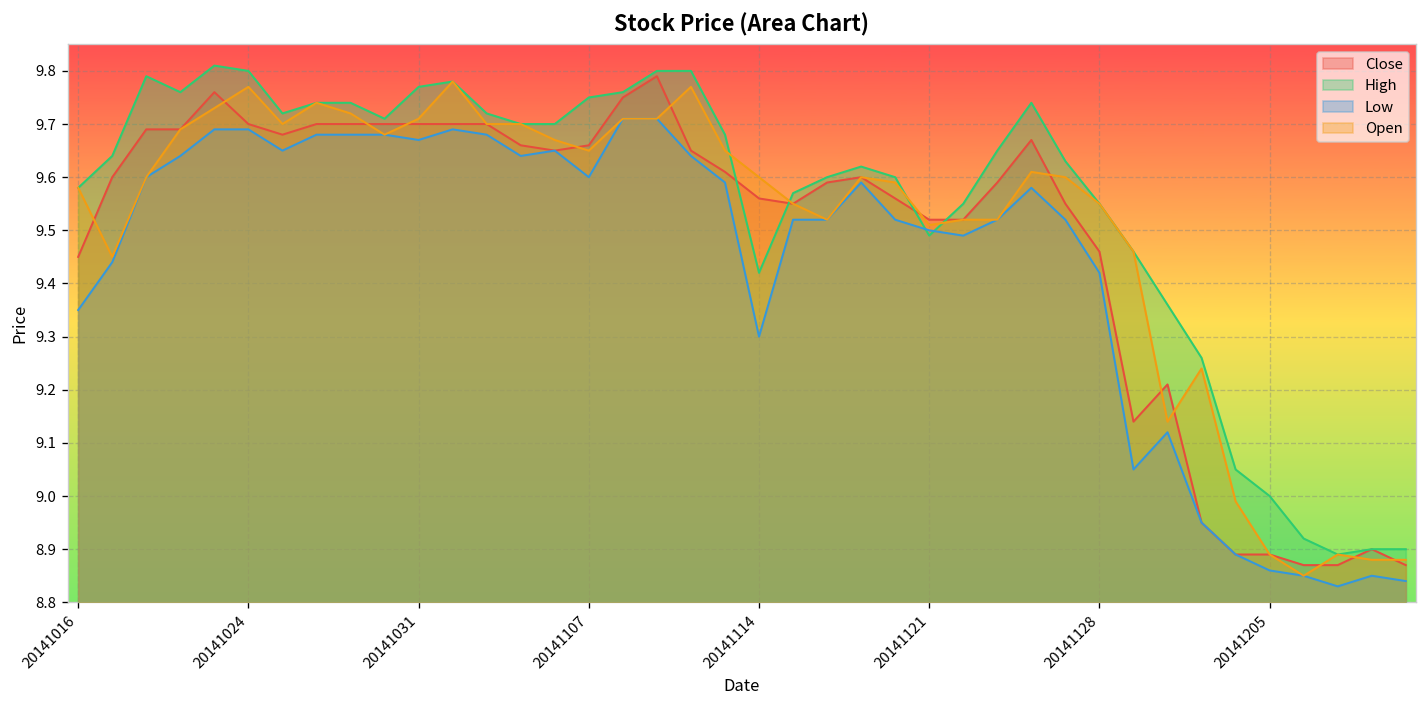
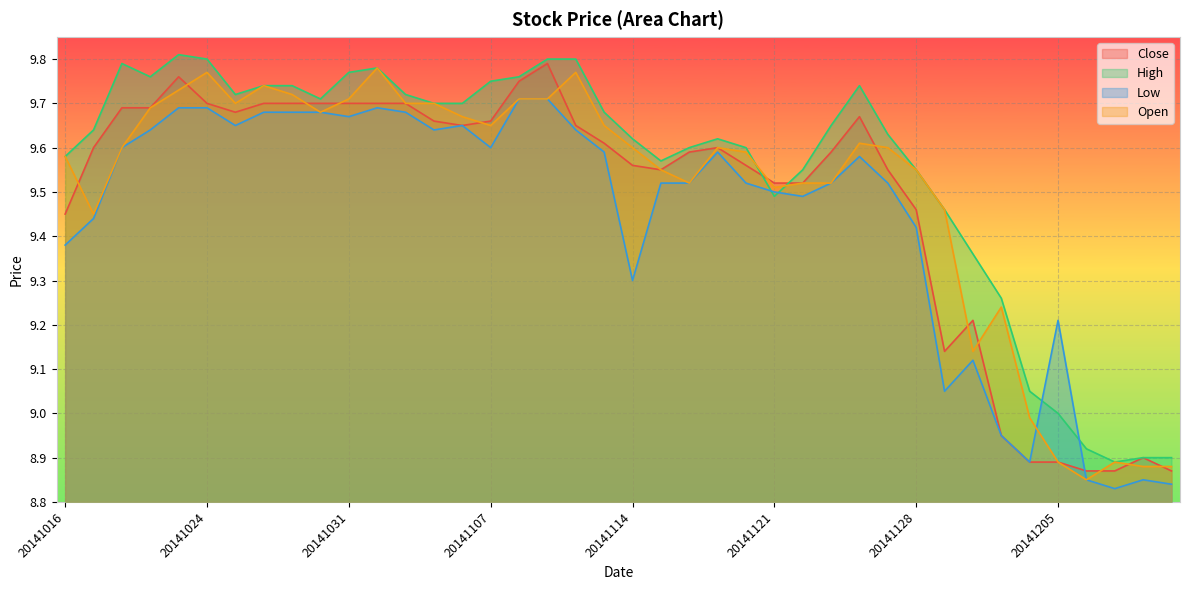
  {
    "High": {
      "20141024": 9.80,
      "20141031": 9.77,
      "20141107": 9.75,
-     "20141114": 9.42,
+     "20141114": 9.62,
      "20141121": 9.49,
      "20141205": 9.00
    },
    "Low": {
-     "20141016": 9.35,
+     "20141016": 9.38,
      "20141024": 9.69,
      "20141031": 9.67,
      "20141107": 9.60,
      "20141114": 9.30,
      "20141121": 9.50,
      "20141128": 9.42,
-     "20141205": 8.86
+     "20141205": 9.21
    }
  }
